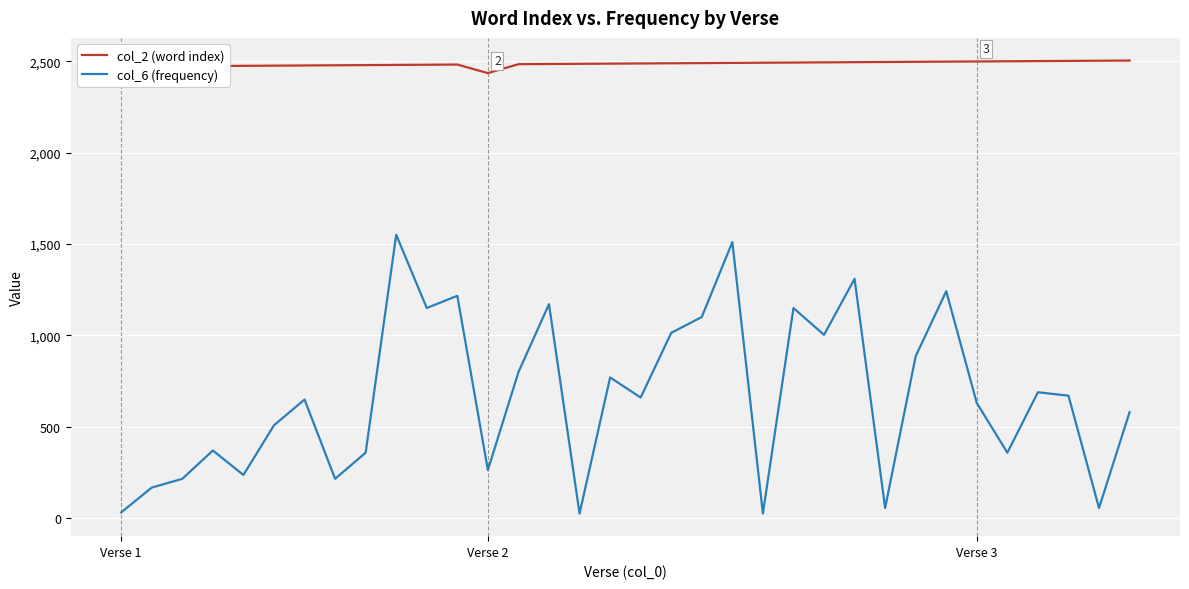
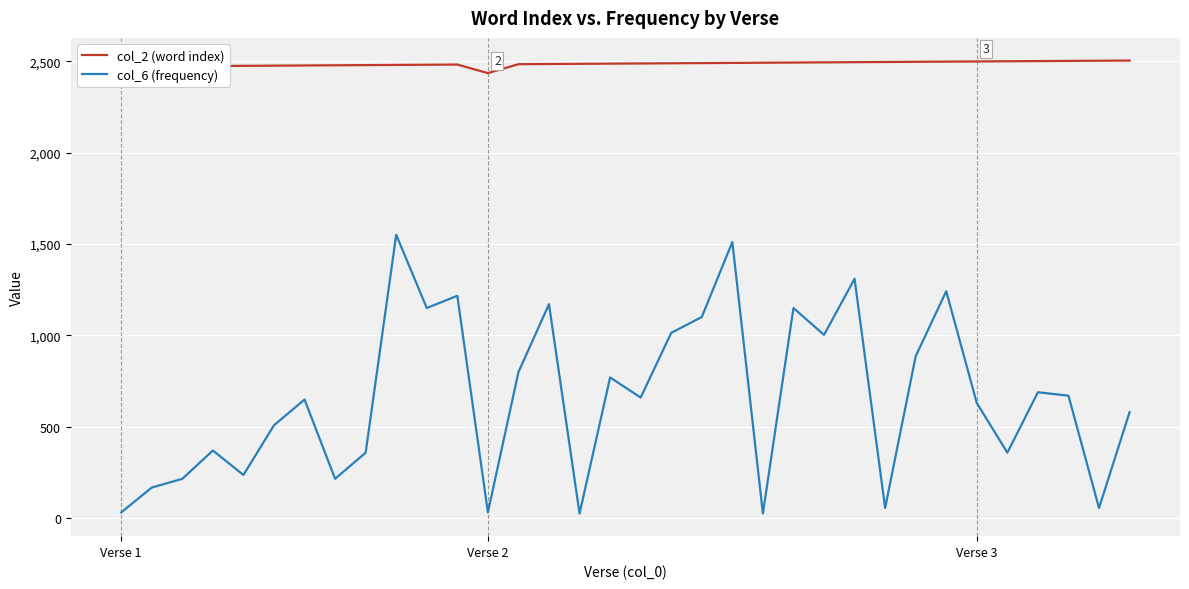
  {
    "col_6 (frequency)": {
      "Verse 1": 30,
-     "Verse 2": 260,
+     "Verse 2": 30,
      "Verse 3": 630
    }
  }
